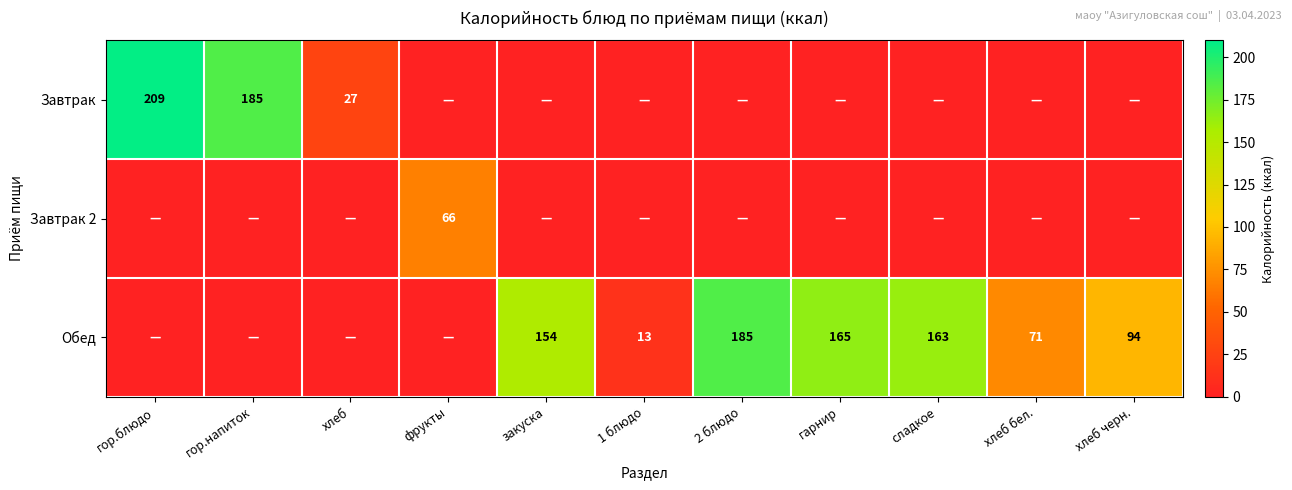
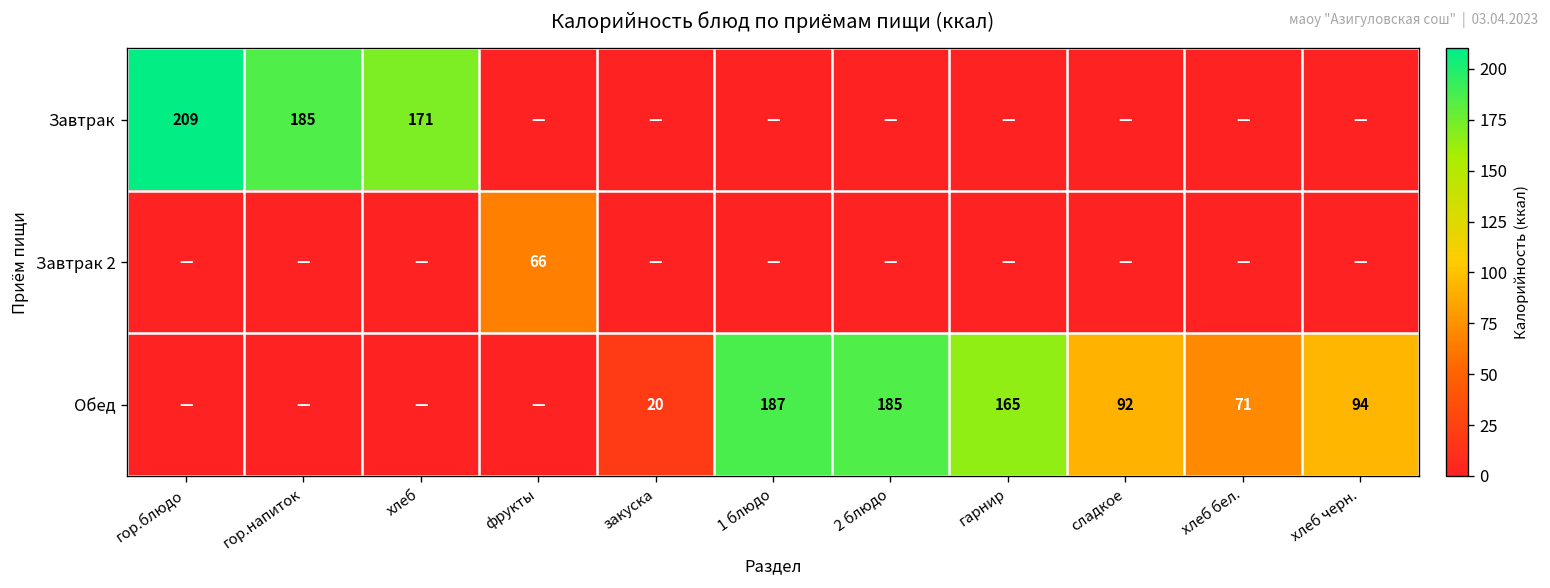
  {
    "Завтрак": {
      "гор.блюдо": 209,
      "гор.напиток": 185,
-     "хлеб": 27
+     "хлеб": 171
    },
    "Завтрак 2": {
      "фрукты": 66
    },
    "Обед": {
-     "закуска": 154,
-     "1 блюдо": 13,
+     "закуска": 20,
+     "1 блюдо": 187,
      "2 блюдо": 185,
      "гарнир": 165,
-     "сладкое": 163,
+     "сладкое": 92,
      "хлеб бел.": 71,
      "хлеб черн.": 94
    }
  }
